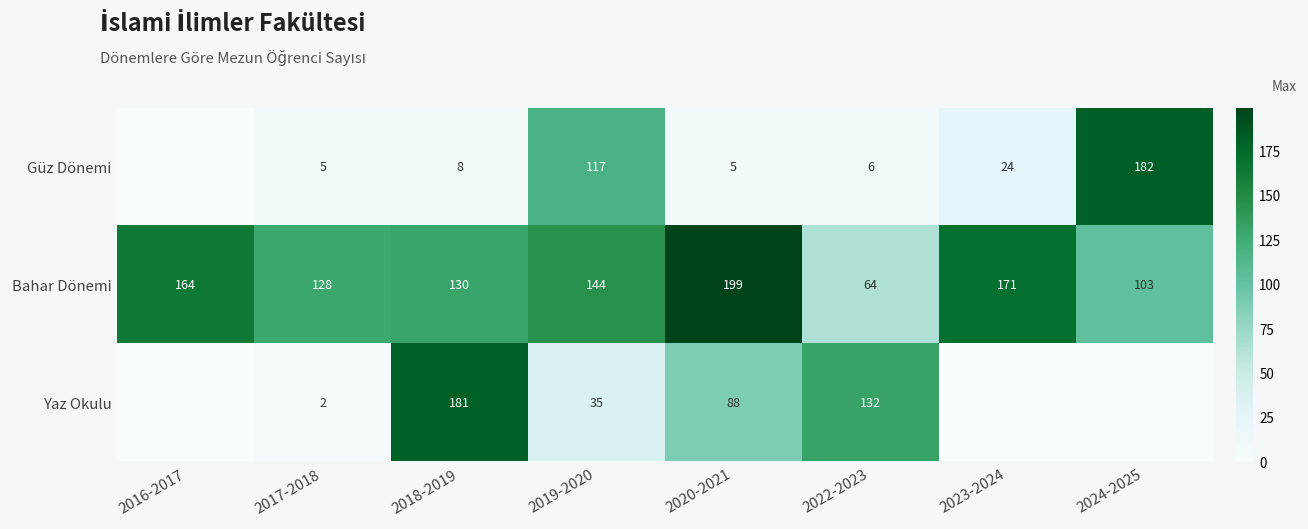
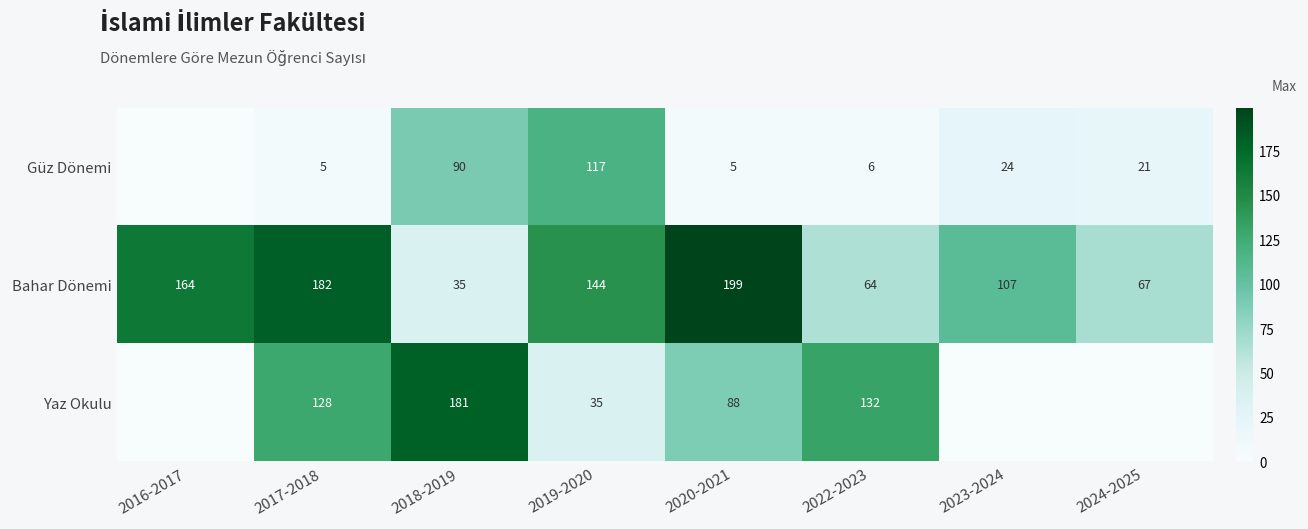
  {
    "Güz Dönemi": {
      "2017-2018": 5,
-     "2018-2019": 8,
+     "2018-2019": 90,
      "2019-2020": 117,
      "2020-2021": 5,
      "2022-2023": 6,
      "2023-2024": 24,
-     "2024-2025": 182
+     "2024-2025": 21
    },
    "Bahar Dönemi": {
      "2016-2017": 164,
-     "2017-2018": 128,
-     "2018-2019": 130,
+     "2017-2018": 182,
+     "2018-2019": 35,
      "2019-2020": 144,
      "2020-2021": 199,
      "2022-2023": 64,
-     "2023-2024": 171,
-     "2024-2025": 103
+     "2023-2024": 107,
+     "2024-2025": 67
    },
    "Yaz Okulu": {
-     "2017-2018": 2,
+     "2017-2018": 128,
      "2018-2019": 181,
      "2019-2020": 35,
      "2020-2021": 88,
      "2022-2023": 132
    }
  }
